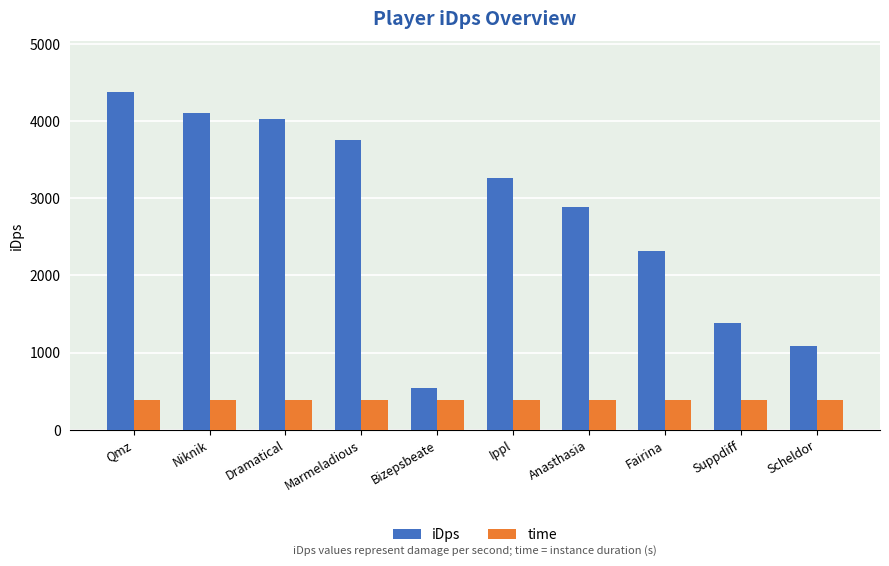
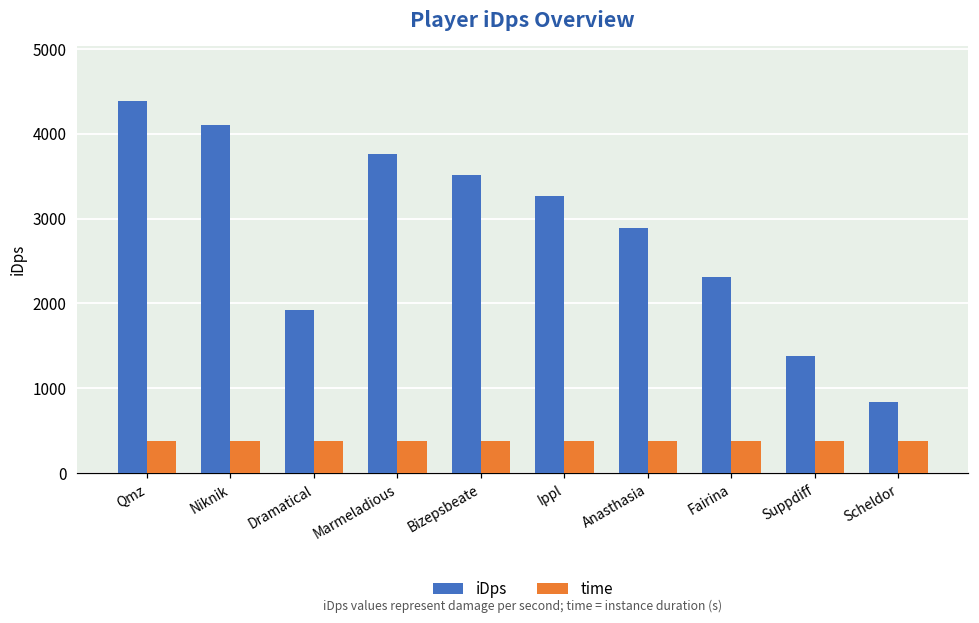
  {
    "iDps": {
      "Qmz": 4400,
      "Niknik": 4100,
-     "Dramatical": 4000,
+     "Dramatical": 1900,
      "Marmeladious": 3800,
-     "Bizepsbeate": 500,
+     "Bizepsbeate": 3500,
      "Ippl": 3300,
      "Anasthasia": 2900,
      "Fairina": 2300,
      "Suppdiff": 1400,
-     "Scheldor": 1100
+     "Scheldor": 800
    },
    "time": {
      "Qmz": 400,
      "Niknik": 400,
      "Dramatical": 400,
      "Marmeladious": 400,
      "Bizepsbeate": 400,
      "Ippl": 400,
      "Anasthasia": 400,
      "Fairina": 400,
      "Suppdiff": 400,
      "Scheldor": 400
    }
  }
